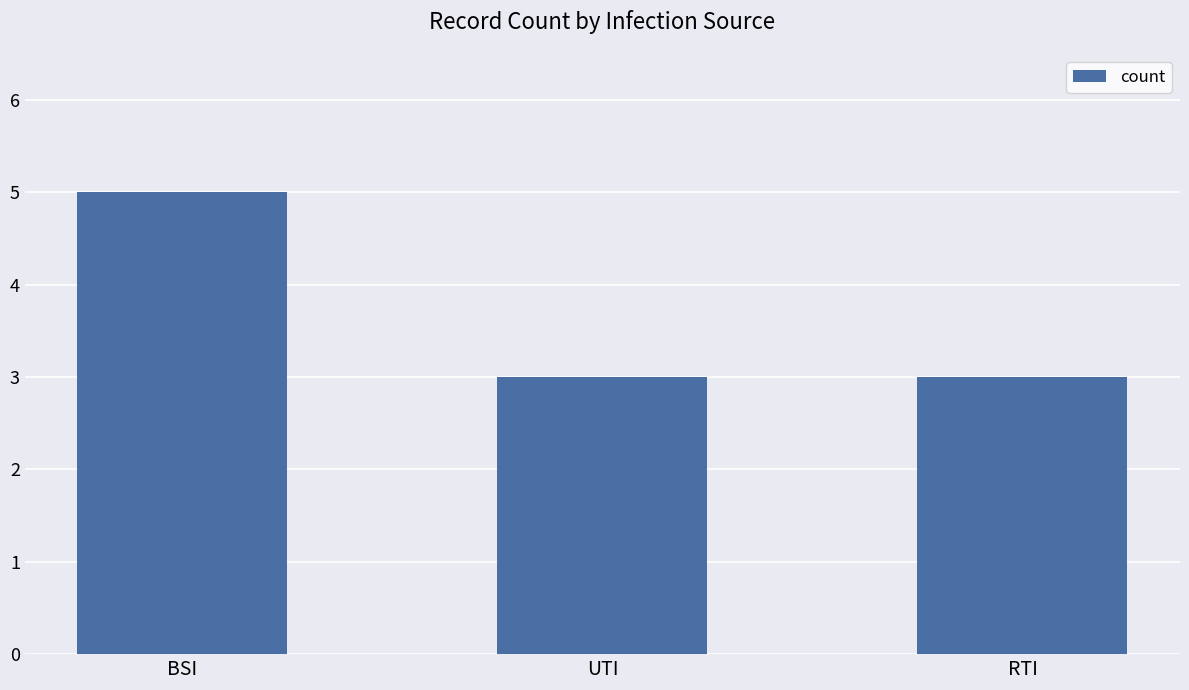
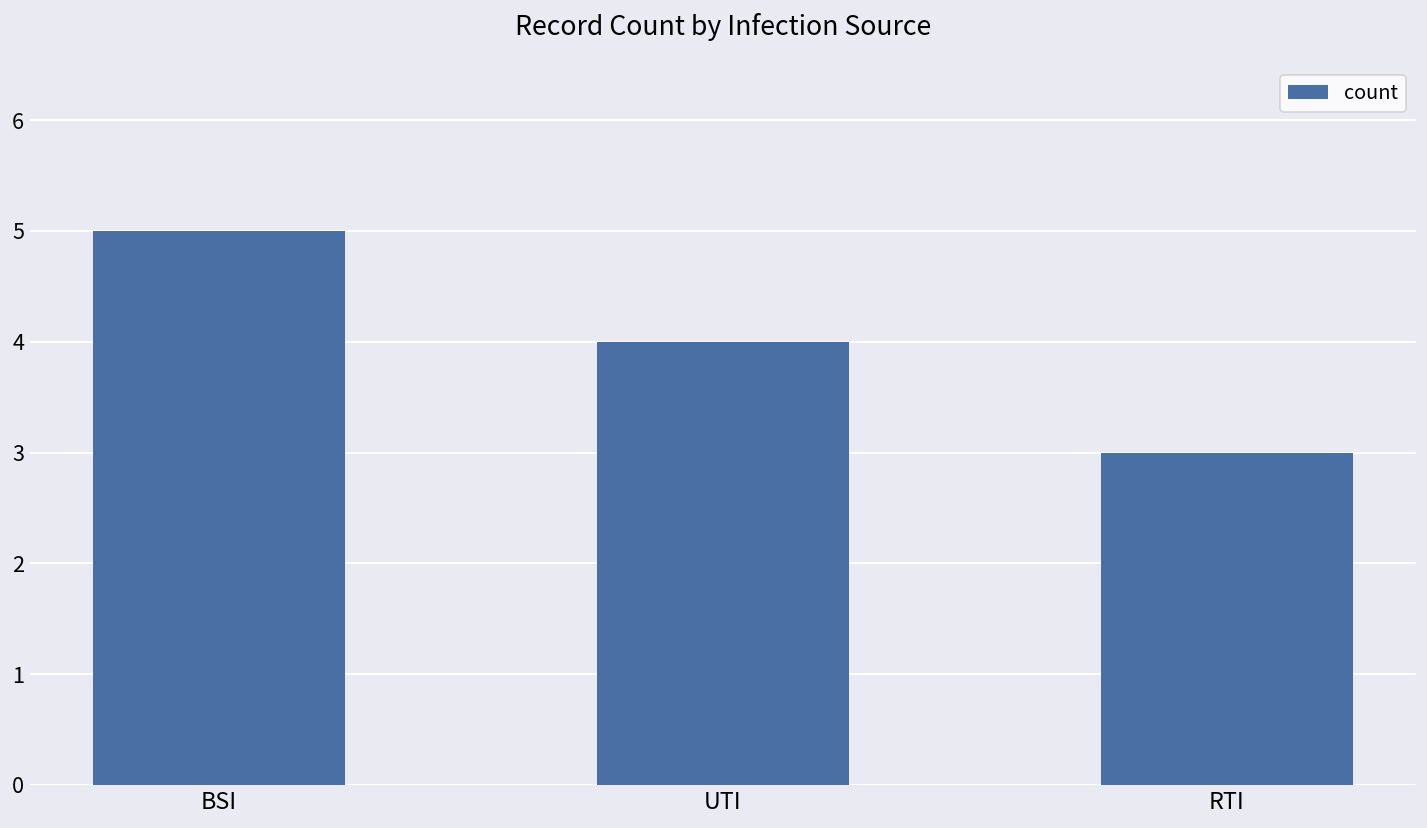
  {
    "BSI": 5,
-   "UTI": 3,
+   "UTI": 4,
    "RTI": 3
  }
